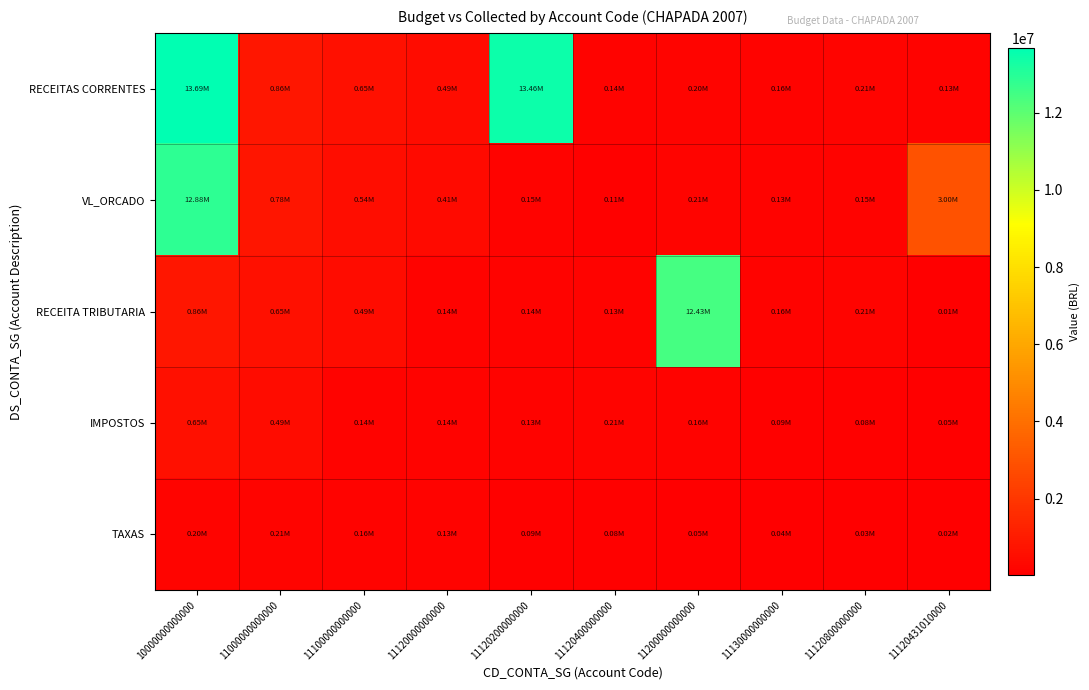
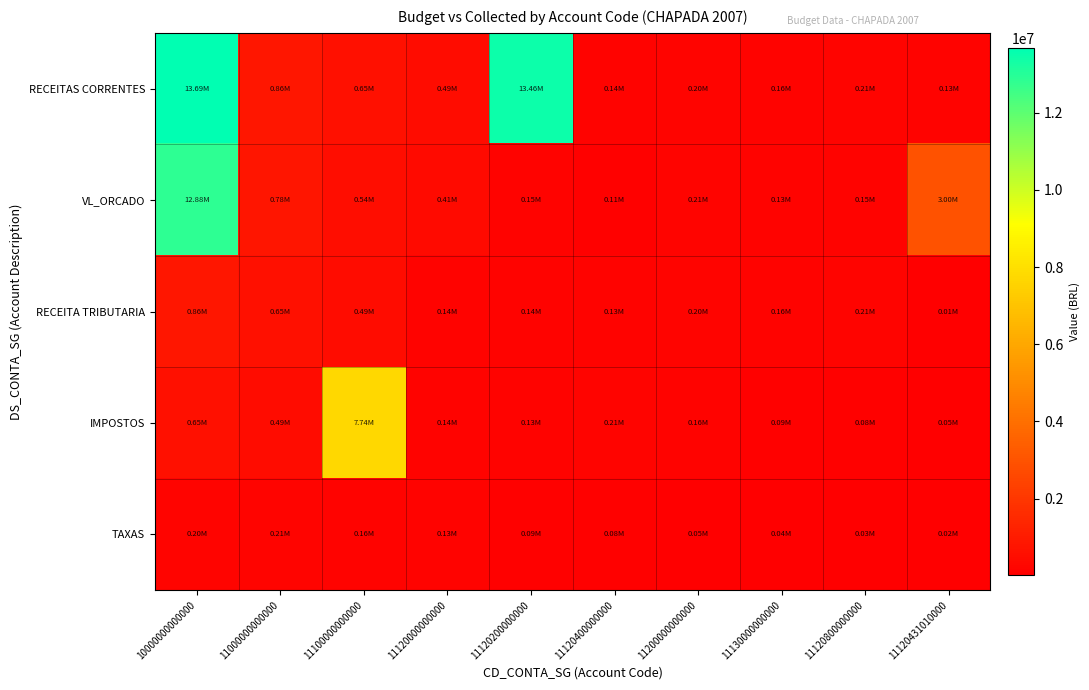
  {
    "RECEITAS CORRENTES": {
      "10000000000000": "13.69M",
      "11000000000000": "0.86M",
      "11100000000000": "0.65M",
      "11120000000000": "0.49M",
      "11120200000000": "13.46M",
      "11120400000000": "0.14M",
      "11200000000000": "0.20M",
      "11130000000000": "0.16M",
      "11120800000000": "0.21M",
      "11120431010000": "0.13M"
    },
    "VL_ORCADO": {
      "10000000000000": "12.88M",
      "11000000000000": "0.78M",
      "11100000000000": "0.54M",
      "11120000000000": "0.41M",
      "11120200000000": "0.15M",
      "11120400000000": "0.11M",
      "11200000000000": "0.21M",
      "11130000000000": "0.13M",
      "11120800000000": "0.15M",
      "11120431010000": "3.00M"
    },
    "RECEITA TRIBUTARIA": {
      "10000000000000": "0.86M",
      "11000000000000": "0.65M",
      "11100000000000": "0.49M",
      "11120000000000": "0.14M",
      "11120200000000": "0.14M",
      "11120400000000": "0.13M",
-     "11200000000000": "12.43M",
+     "11200000000000": "0.20M",
      "11130000000000": "0.16M",
      "11120800000000": "0.21M",
      "11120431010000": "0.01M"
    },
    "IMPOSTOS": {
      "10000000000000": "0.65M",
      "11000000000000": "0.49M",
-     "11100000000000": "0.14M",
+     "11100000000000": "7.74M",
      "11120000000000": "0.14M",
      "11120200000000": "0.13M",
      "11120400000000": "0.21M",
      "11200000000000": "0.16M",
      "11130000000000": "0.09M",
      "11120800000000": "0.08M",
      "11120431010000": "0.05M"
    },
    "TAXAS": {
      "10000000000000": "0.20M",
      "11000000000000": "0.21M",
      "11100000000000": "0.16M",
      "11120000000000": "0.13M",
      "11120200000000": "0.09M",
      "11120400000000": "0.08M",
      "11200000000000": "0.05M",
      "11130000000000": "0.04M",
      "11120800000000": "0.03M",
      "11120431010000": "0.02M"
    }
  }
